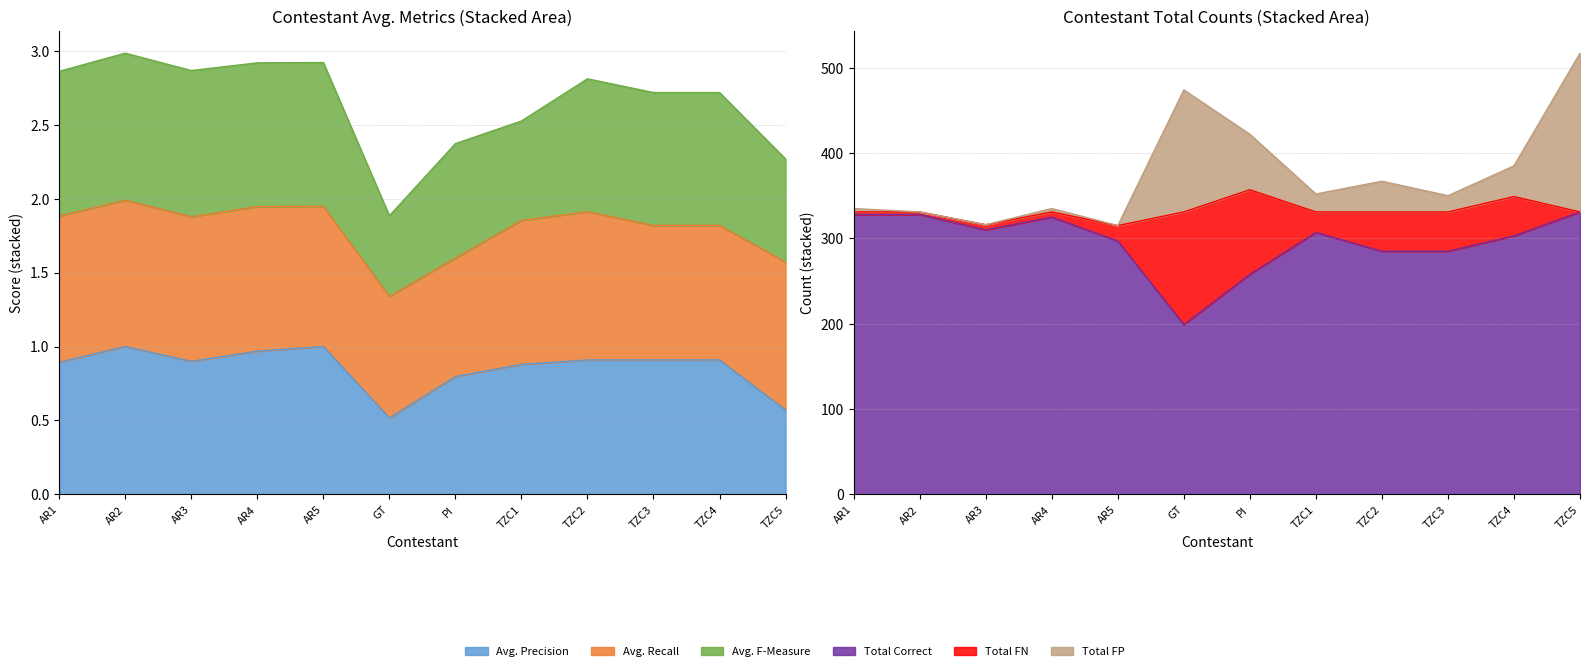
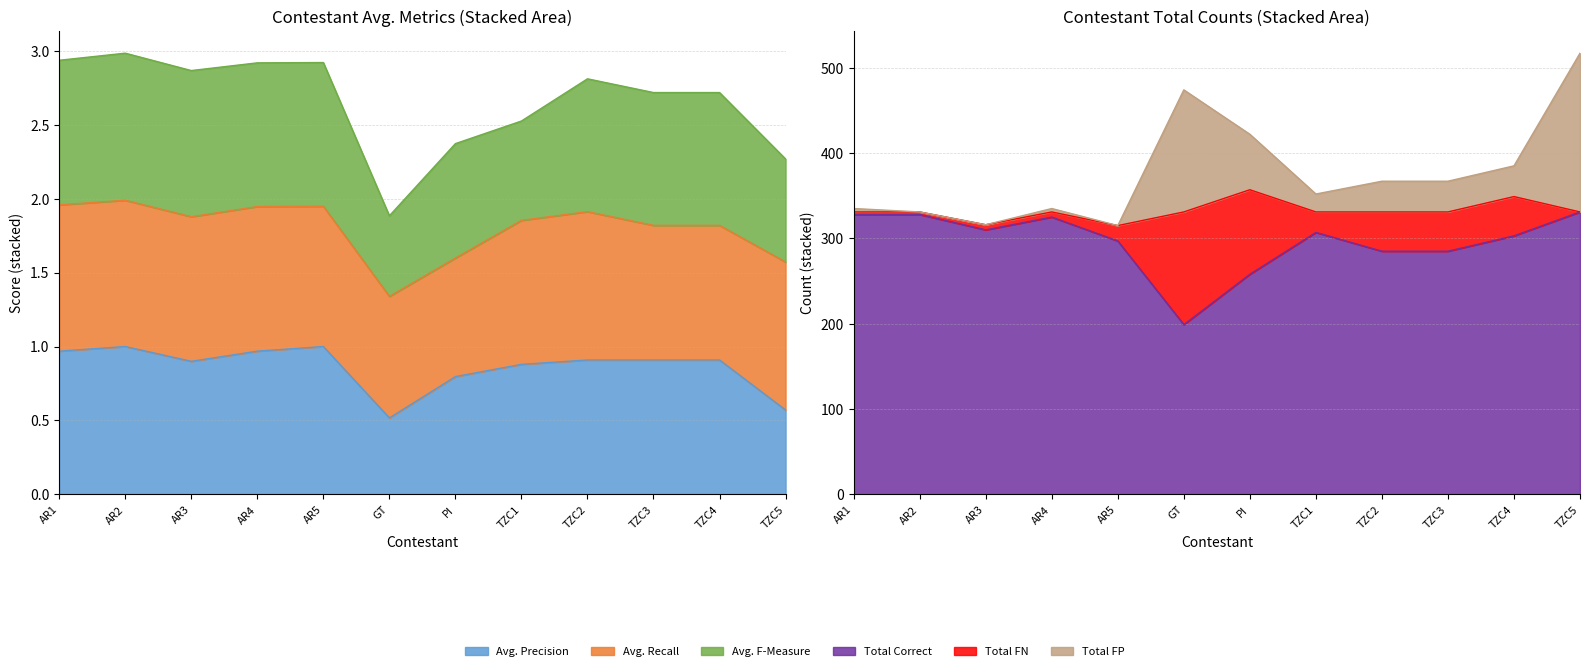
  {
    "Contestant Avg. Metrics (Stacked Area)": {
      "Avg. Precision": {
-       "AR1": 0.89,
+       "AR1": 0.97,
        "AR2": 1.00,
        "AR3": 0.90,
        "AR4": 0.97,
        "AR5": 1.00,
        "GT": 0.52,
        "PI": 0.80,
        "TZC1": 0.88,
        "TZC2": 0.91,
        "TZC3": 0.91,
        "TZC4": 0.91,
        "TZC5": 0.57
      },
      "Avg. Recall": {
        "AR1": 0.99,
        "AR2": 0.99,
        "AR3": 0.98,
        "AR4": 0.98,
        "AR5": 0.95,
        "GT": 0.82,
        "PI": 0.80,
        "TZC1": 0.97,
        "TZC2": 1.00,
        "TZC3": 0.91,
        "TZC4": 0.91,
        "TZC5": 1.00
      },
      "Avg. F-Measure": {
        "AR1": 0.98,
        "AR2": 0.99,
        "AR3": 0.99,
        "AR4": 0.97,
        "AR5": 0.97,
        "GT": 0.54,
        "PI": 0.77,
        "TZC1": 0.67,
        "TZC2": 0.90,
        "TZC3": 0.90,
        "TZC4": 0.90,
        "TZC5": 0.70
      }
    },
    "Contestant Total Counts (Stacked Area)": {
      "Total Correct": {
        "AR3": 310,
        "AR4": 330,
        "AR5": 300,
        "GT": 200,
        "PI": 260,
        "TZC1": 310,
        "TZC2": 290,
        "TZC3": 290,
        "TZC4": 300
      },
      "Total FN": {
        "AR4": 330,
        "GT": 330,
        "PI": 360,
        "TZC1": 330,
        "TZC2": 330,
        "TZC3": 330,
        "TZC4": 350
      },
      "Total FP": {
        "AR1": 340,
        "AR4": 340,
        "GT": 470,
        "PI": 420,
        "TZC1": 350,
        "TZC2": 370,
-       "TZC3": 350,
+       "TZC3": 370,
        "TZC4": 390,
        "TZC5": 520
      }
    }
  }
